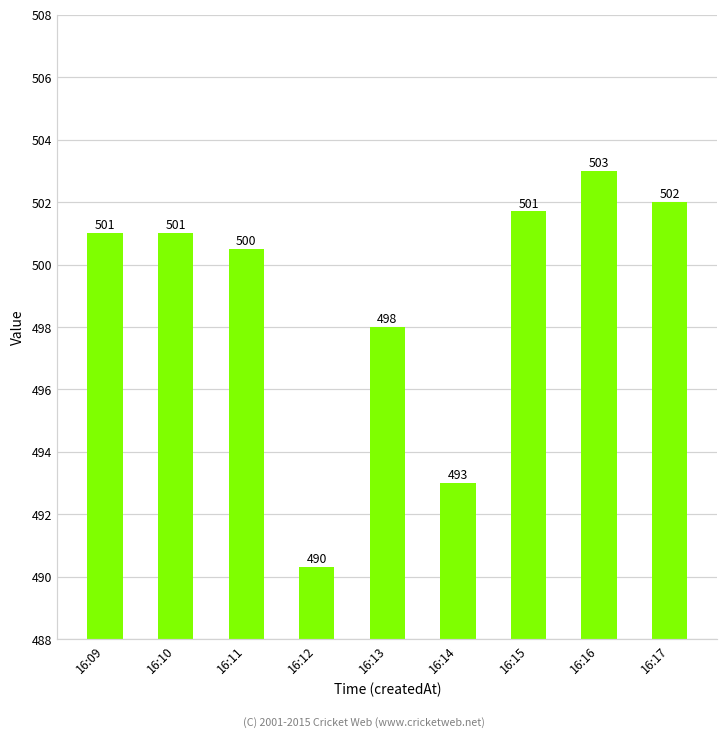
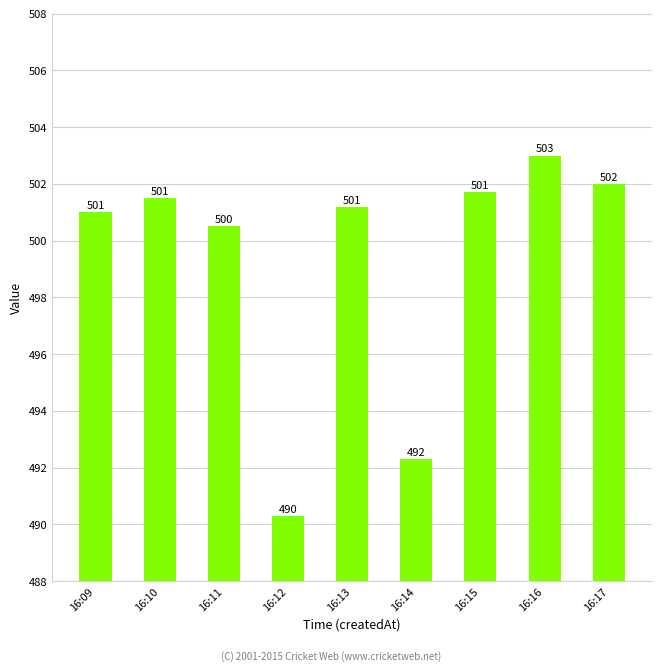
  {
    "16:09": 501,
-   "16:10": 501.0,
+   "16:10": 501.5,
    "16:11": 500,
    "16:12": 490,
-   "16:13": 498,
-   "16:14": 493,
+   "16:13": 501,
+   "16:14": 492,
    "16:16": 503,
    "16:17": 502
  }
